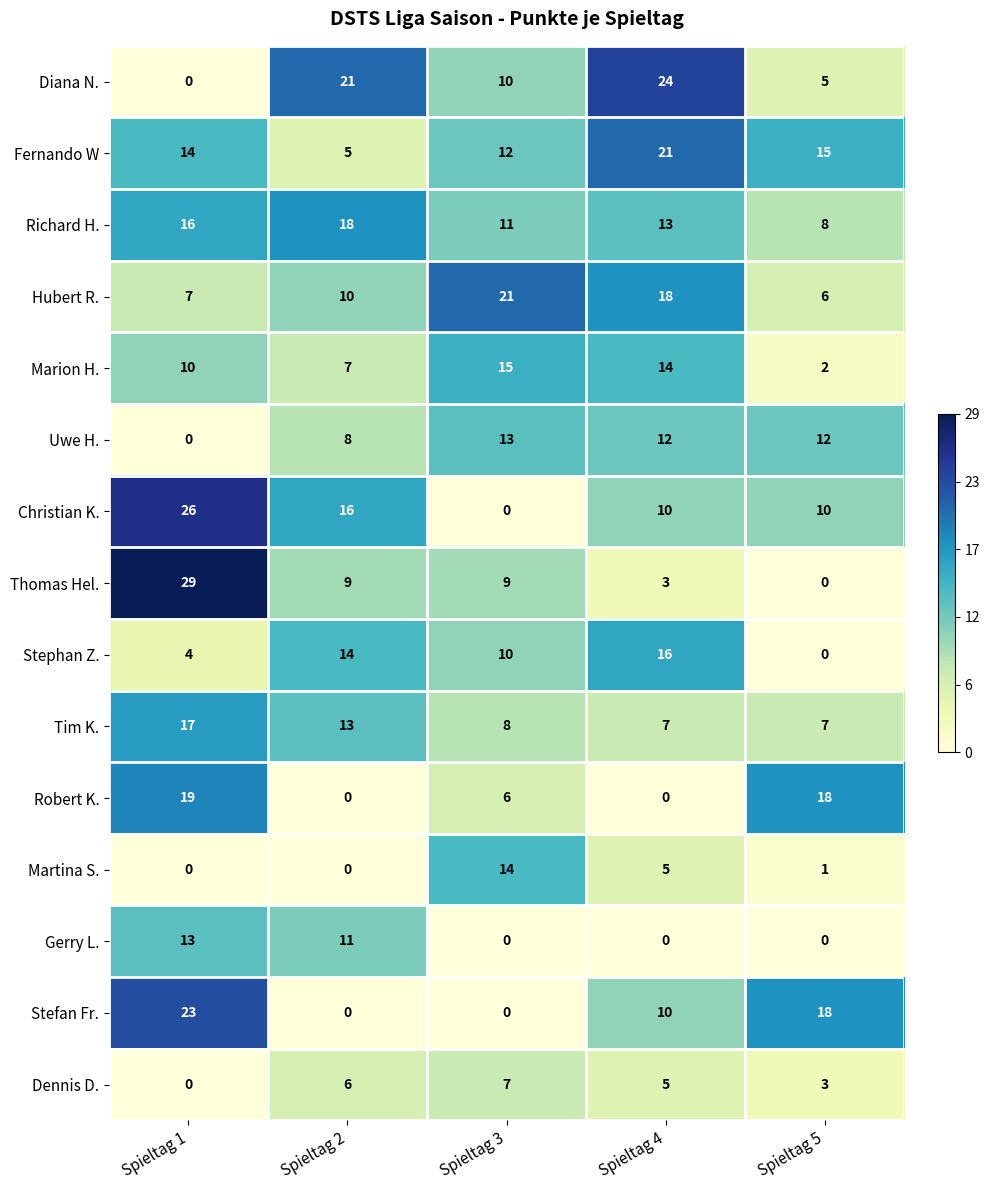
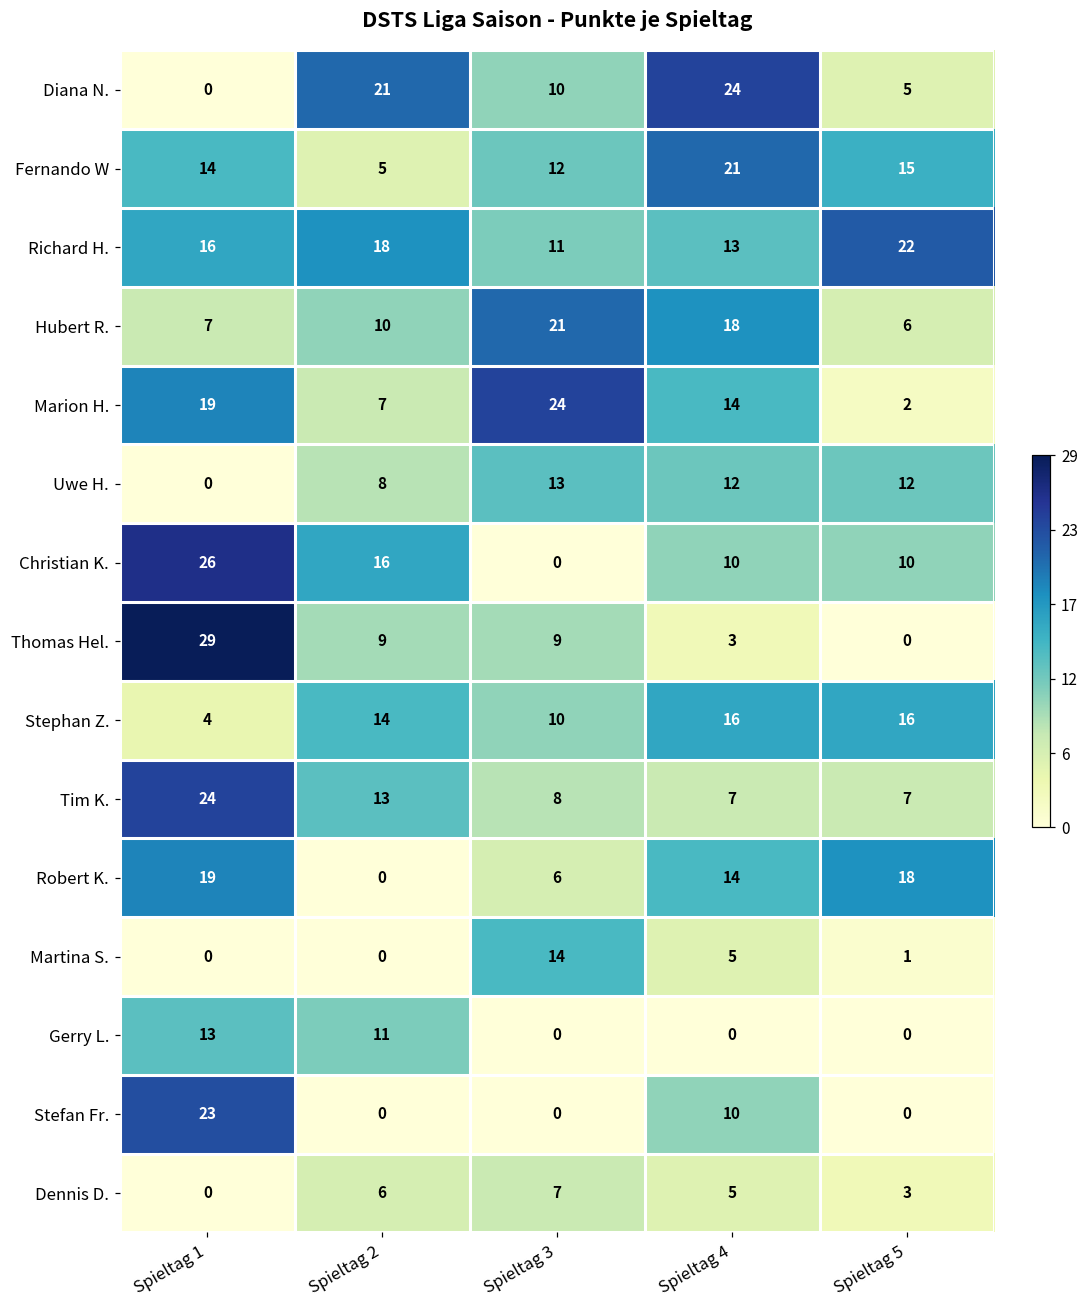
  {
    "Diana N.": {
      "Spieltag 1": 0,
      "Spieltag 2": 21,
      "Spieltag 3": 10,
      "Spieltag 4": 24,
      "Spieltag 5": 5
    },
    "Fernando W": {
      "Spieltag 1": 14,
      "Spieltag 2": 5,
      "Spieltag 3": 12,
      "Spieltag 4": 21,
      "Spieltag 5": 15
    },
    "Richard H.": {
      "Spieltag 1": 16,
      "Spieltag 2": 18,
      "Spieltag 3": 11,
      "Spieltag 4": 13,
-     "Spieltag 5": 8
+     "Spieltag 5": 22
    },
    "Hubert R.": {
      "Spieltag 1": 7,
      "Spieltag 2": 10,
      "Spieltag 3": 21,
      "Spieltag 4": 18,
      "Spieltag 5": 6
    },
    "Marion H.": {
-     "Spieltag 1": 10,
+     "Spieltag 1": 19,
      "Spieltag 2": 7,
-     "Spieltag 3": 15,
+     "Spieltag 3": 24,
      "Spieltag 4": 14,
      "Spieltag 5": 2
    },
    "Uwe H.": {
      "Spieltag 1": 0,
      "Spieltag 2": 8,
      "Spieltag 3": 13,
      "Spieltag 4": 12,
      "Spieltag 5": 12
    },
    "Christian K.": {
      "Spieltag 1": 26,
      "Spieltag 2": 16,
      "Spieltag 3": 0,
      "Spieltag 4": 10,
      "Spieltag 5": 10
    },
    "Thomas Hel.": {
      "Spieltag 1": 29,
      "Spieltag 2": 9,
      "Spieltag 3": 9,
      "Spieltag 4": 3,
      "Spieltag 5": 0
    },
    "Stephan Z.": {
      "Spieltag 1": 4,
      "Spieltag 2": 14,
      "Spieltag 3": 10,
      "Spieltag 4": 16,
-     "Spieltag 5": 0
+     "Spieltag 5": 16
    },
    "Tim K.": {
-     "Spieltag 1": 17,
+     "Spieltag 1": 24,
      "Spieltag 2": 13,
      "Spieltag 3": 8,
      "Spieltag 4": 7,
      "Spieltag 5": 7
    },
    "Robert K.": {
      "Spieltag 1": 19,
      "Spieltag 2": 0,
      "Spieltag 3": 6,
-     "Spieltag 4": 0,
+     "Spieltag 4": 14,
      "Spieltag 5": 18
    },
    "Martina S.": {
      "Spieltag 1": 0,
      "Spieltag 2": 0,
      "Spieltag 3": 14,
      "Spieltag 4": 5,
      "Spieltag 5": 1
    },
    "Gerry L.": {
      "Spieltag 1": 13,
      "Spieltag 2": 11,
      "Spieltag 3": 0,
      "Spieltag 4": 0,
      "Spieltag 5": 0
    },
    "Stefan Fr.": {
      "Spieltag 1": 23,
      "Spieltag 2": 0,
      "Spieltag 3": 0,
      "Spieltag 4": 10,
-     "Spieltag 5": 18
+     "Spieltag 5": 0
    },
    "Dennis D.": {
      "Spieltag 1": 0,
      "Spieltag 2": 6,
      "Spieltag 3": 7,
      "Spieltag 4": 5,
      "Spieltag 5": 3
    }
  }
